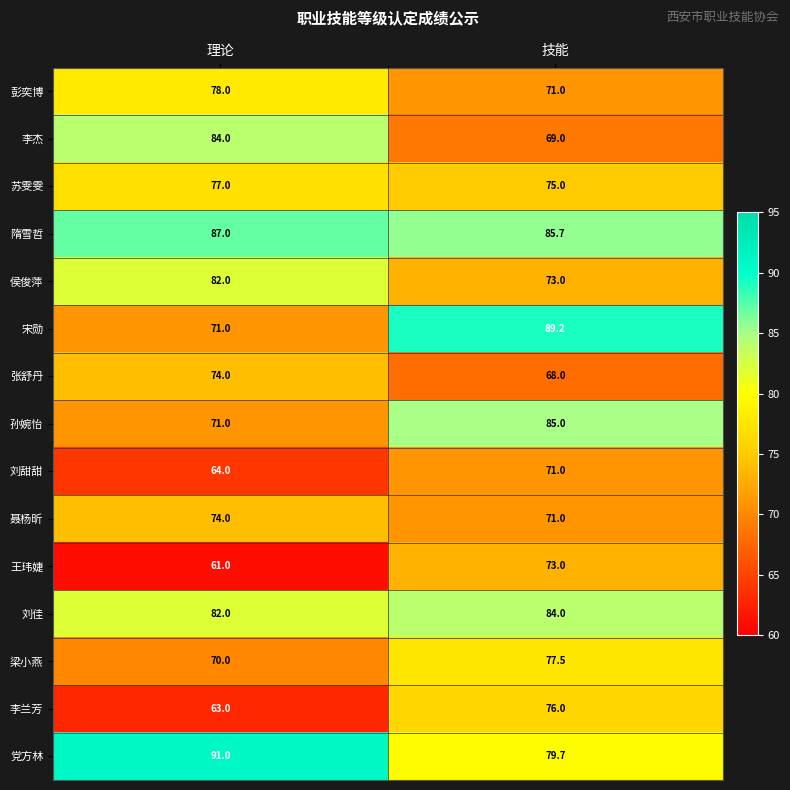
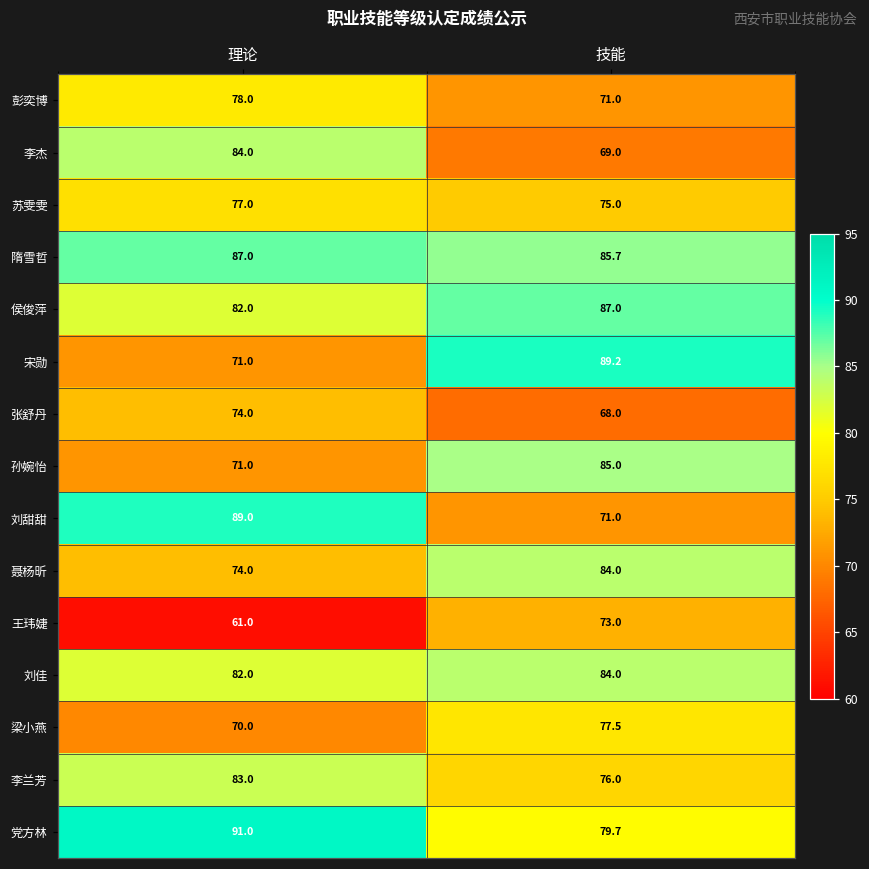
  {
    "彭奕博": {
      "理论": 78.0,
      "技能": 71.0
    },
    "李杰": {
      "理论": 84.0,
      "技能": 69.0
    },
    "苏雯雯": {
      "理论": 77.0,
      "技能": 75.0
    },
    "隋雪哲": {
      "理论": 87.0,
      "技能": 85.7
    },
    "侯俊萍": {
      "理论": 82.0,
-     "技能": 73.0
+     "技能": 87.0
    },
    "宋勋": {
      "理论": 71.0,
      "技能": 89.2
    },
    "张舒丹": {
      "理论": 74.0,
      "技能": 68.0
    },
    "孙婉怡": {
      "理论": 71.0,
      "技能": 85.0
    },
    "刘甜甜": {
-     "理论": 64.0,
+     "理论": 89.0,
      "技能": 71.0
    },
    "聂杨昕": {
      "理论": 74.0,
-     "技能": 71.0
+     "技能": 84.0
    },
    "王玮婕": {
      "理论": 61.0,
      "技能": 73.0
    },
    "刘佳": {
      "理论": 82.0,
      "技能": 84.0
    },
    "梁小燕": {
      "理论": 70.0,
      "技能": 77.5
    },
    "李兰芳": {
-     "理论": 63.0,
+     "理论": 83.0,
      "技能": 76.0
    },
    "党方林": {
      "理论": 91.0,
      "技能": 79.7
    }
  }
